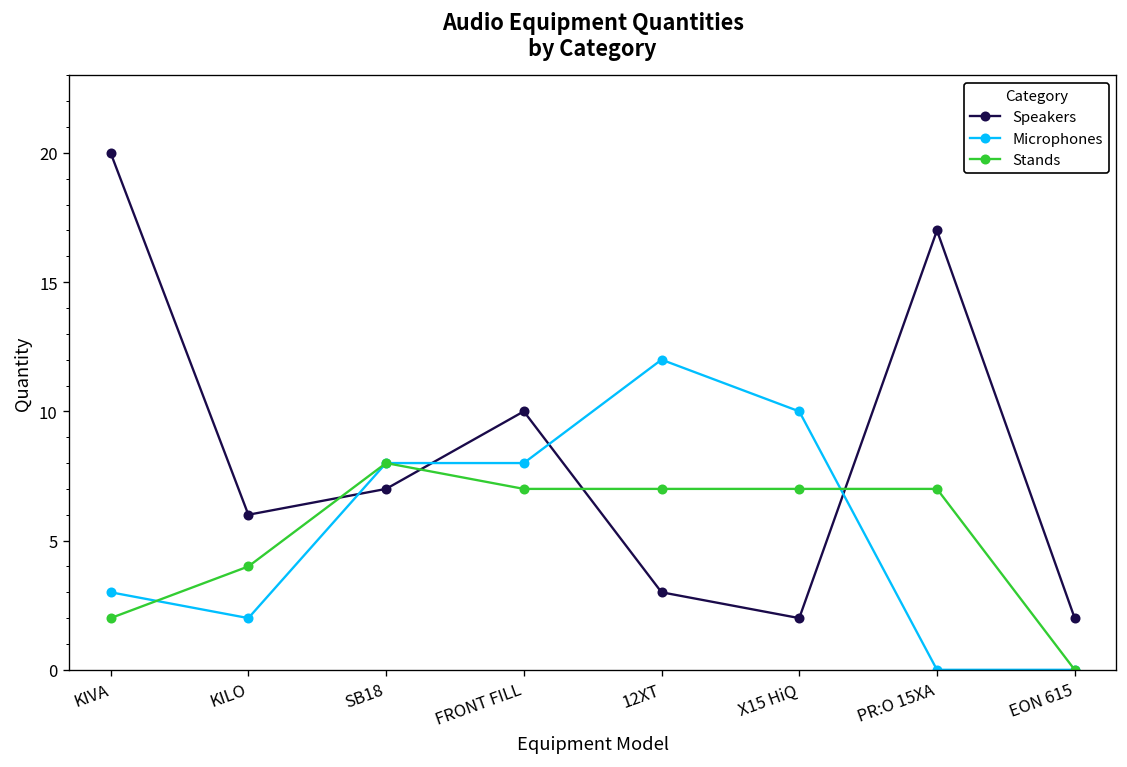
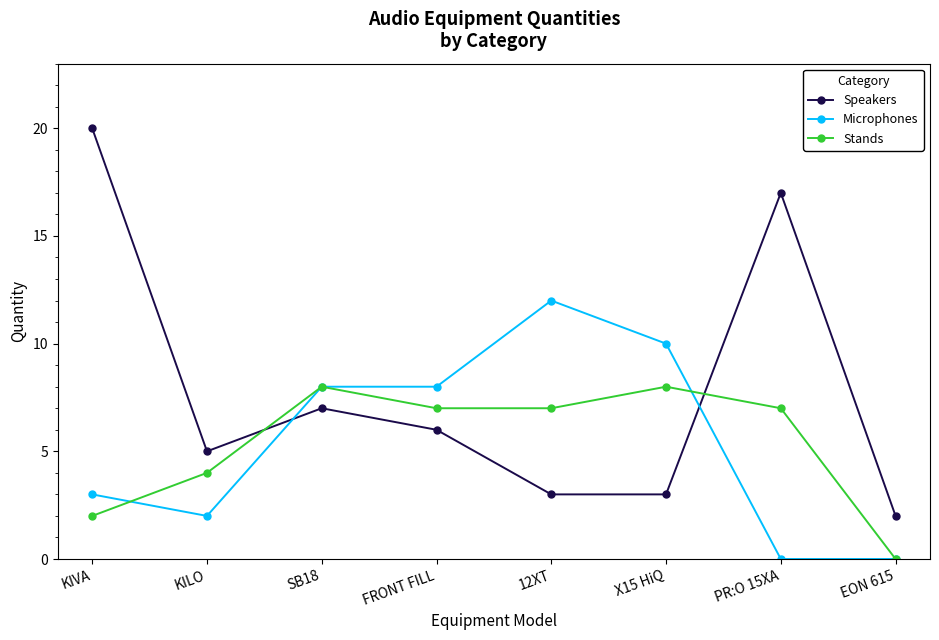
  {
    "Speakers": {
      "KIVA": 20,
-     "KILO": 6,
+     "KILO": 5,
      "SB18": 7,
-     "FRONT FILL": 10,
+     "FRONT FILL": 6,
      "12XT": 3,
-     "X15 HiQ": 2,
+     "X15 HiQ": 3,
      "PR:O 15XA": 17,
      "EON 615": 2
    },
    "Microphones": {
      "KIVA": 3,
      "KILO": 2,
      "FRONT FILL": 8,
      "12XT": 12,
      "X15 HiQ": 10,
      "PR:O 15XA": 0
    },
    "Stands": {
      "KIVA": 2,
      "KILO": 4,
      "FRONT FILL": 7,
      "12XT": 7,
-     "X15 HiQ": 7,
+     "X15 HiQ": 8,
      "PR:O 15XA": 7
    }
  }
